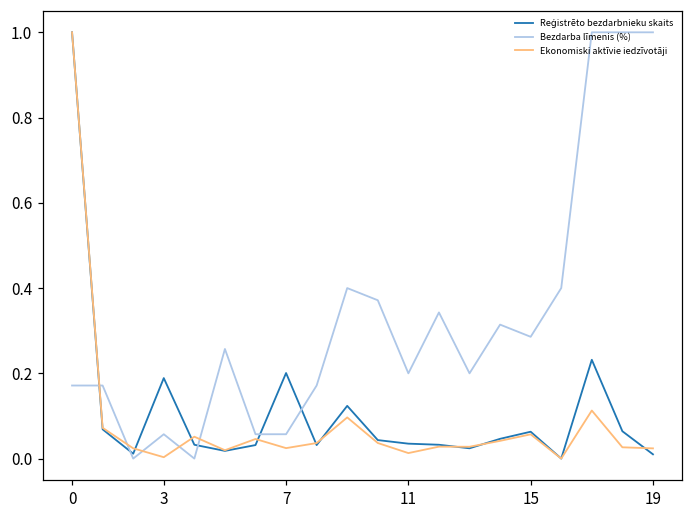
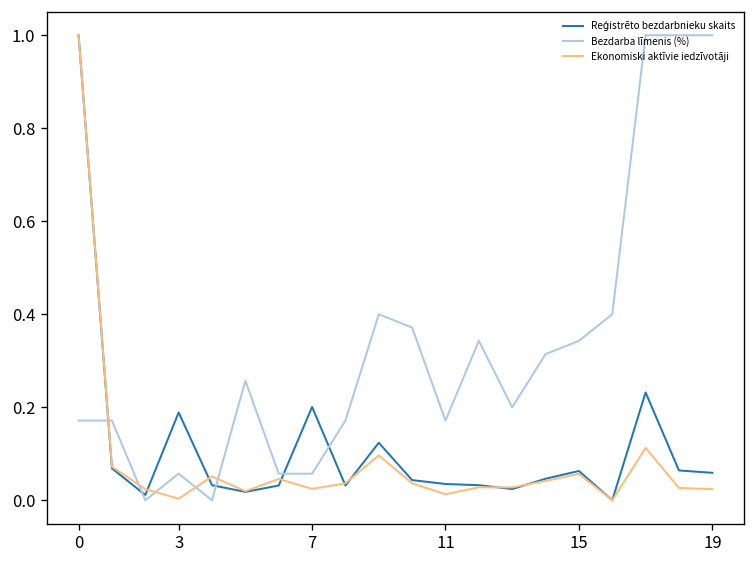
  {
    "Reģistrēto bezdarbnieku skaits": {
      "3": 0.19,
      "7": 0.20,
      "11": 0.04,
-     "19": 0.01
+     "19": 0.06
    },
    "Bezdarba līmenis (%)": {
      "0": 0.17,
      "3": 0.06,
      "7": 0.06,
-     "11": 0.20,
-     "15": 0.29,
+     "11": 0.17,
+     "15": 0.34,
      "19": 1.00
    },
    "Ekonomiski aktīvie iedzīvotāji": {
      "3": 0.00,
      "7": 0.02,
      "11": 0.01,
      "19": 0.02
    }
  }
